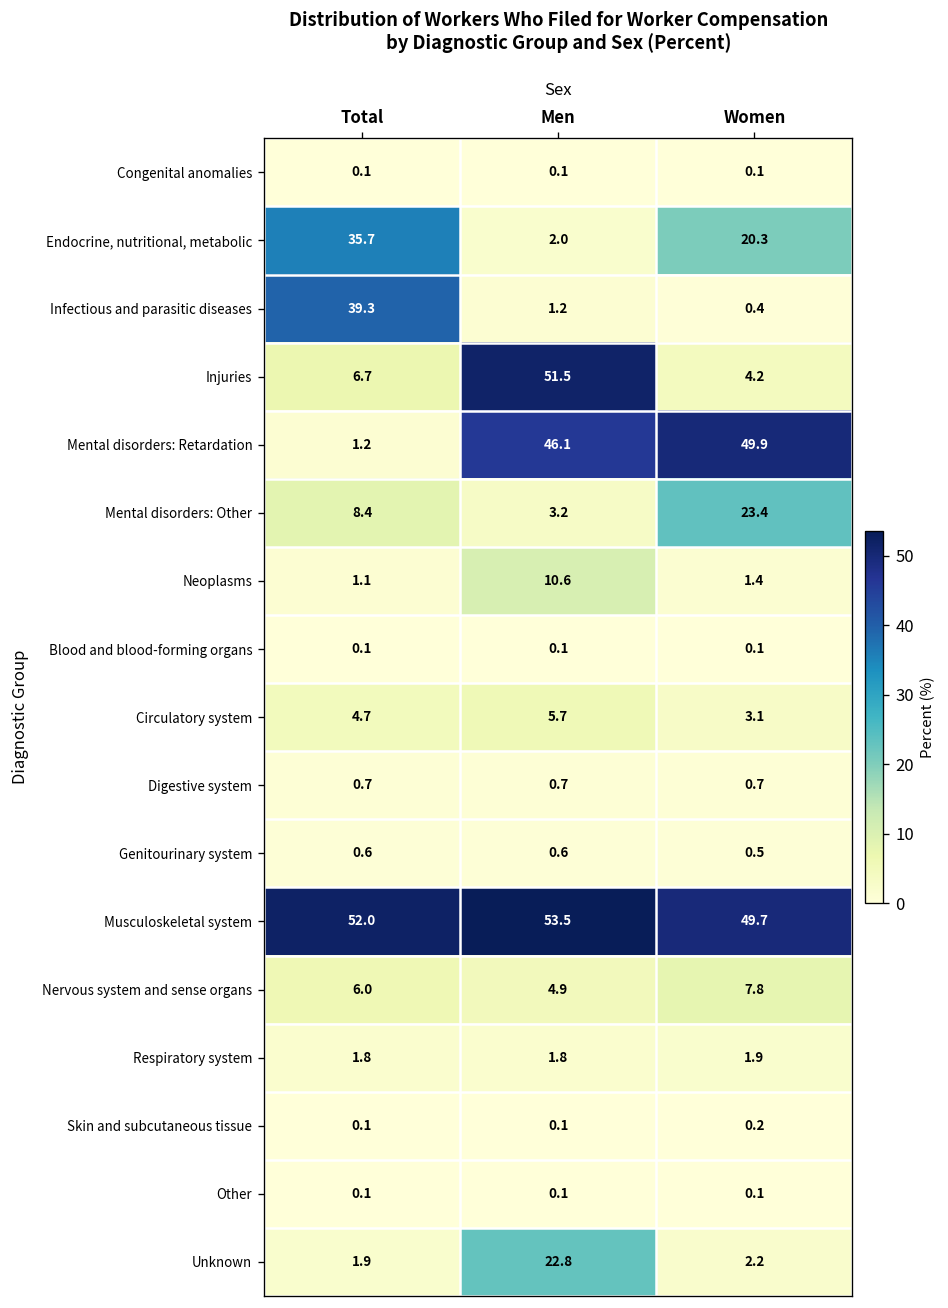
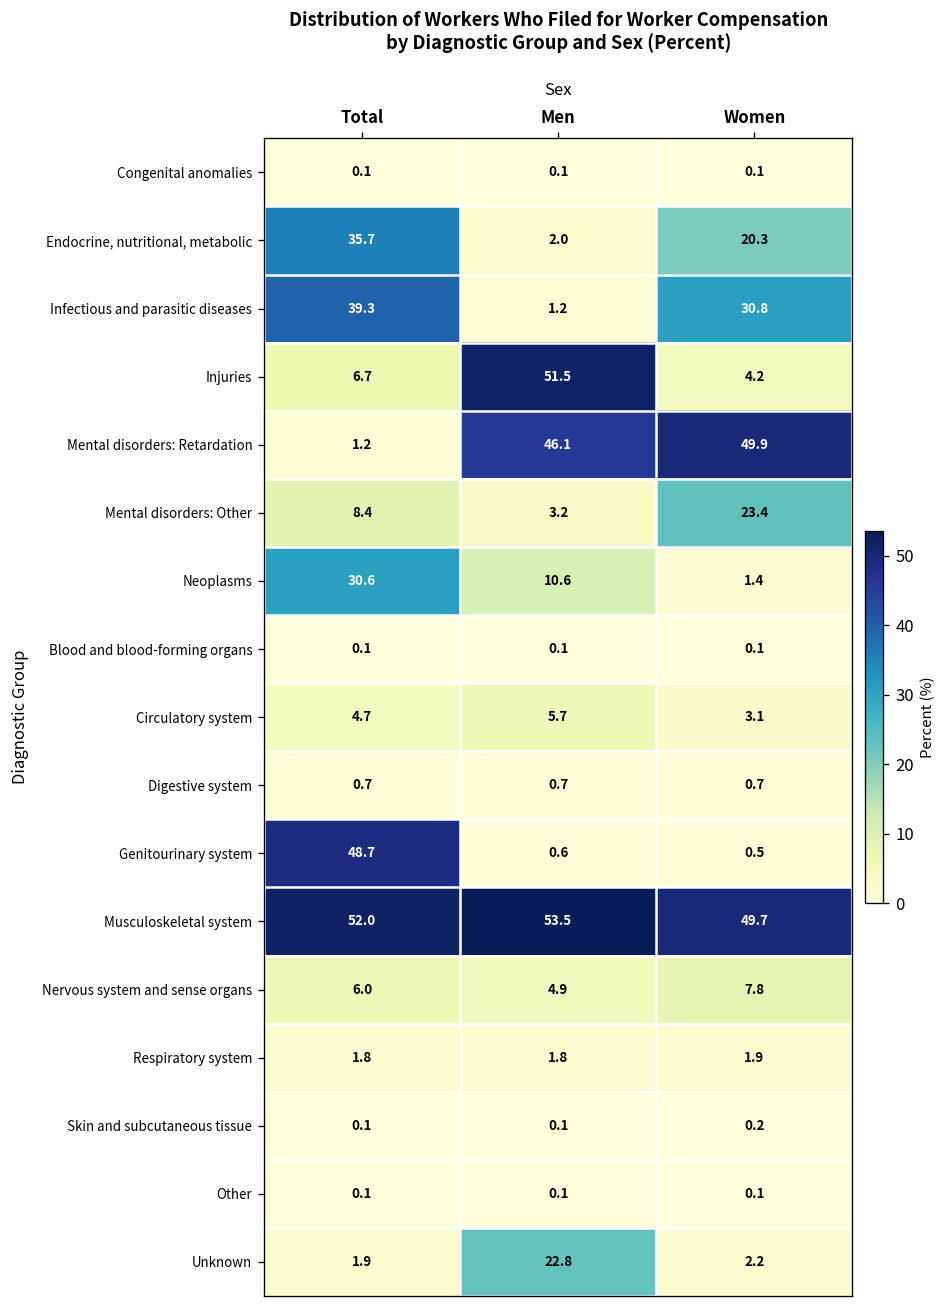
  {
    "Congenital anomalies": {
      "Total": 0.1,
      "Men": 0.1,
      "Women": 0.1
    },
    "Endocrine, nutritional, metabolic": {
      "Total": 35.7,
      "Men": 2.0,
      "Women": 20.3
    },
    "Infectious and parasitic diseases": {
      "Total": 39.3,
      "Men": 1.2,
-     "Women": 0.4
+     "Women": 30.8
    },
    "Injuries": {
      "Total": 6.7,
      "Men": 51.5,
      "Women": 4.2
    },
    "Mental disorders: Retardation": {
      "Total": 1.2,
      "Men": 46.1,
      "Women": 49.9
    },
    "Mental disorders: Other": {
      "Total": 8.4,
      "Men": 3.2,
      "Women": 23.4
    },
    "Neoplasms": {
-     "Total": 1.1,
+     "Total": 30.6,
      "Men": 10.6,
      "Women": 1.4
    },
    "Blood and blood-forming organs": {
      "Total": 0.1,
      "Men": 0.1,
      "Women": 0.1
    },
    "Circulatory system": {
      "Total": 4.7,
      "Men": 5.7,
      "Women": 3.1
    },
    "Digestive system": {
      "Total": 0.7,
      "Men": 0.7,
      "Women": 0.7
    },
    "Genitourinary system": {
-     "Total": 0.6,
+     "Total": 48.7,
      "Men": 0.6,
      "Women": 0.5
    },
    "Musculoskeletal system": {
      "Total": 52.0,
      "Men": 53.5,
      "Women": 49.7
    },
    "Nervous system and sense organs": {
      "Total": 6.0,
      "Men": 4.9,
      "Women": 7.8
    },
    "Respiratory system": {
      "Total": 1.8,
      "Men": 1.8,
      "Women": 1.9
    },
    "Skin and subcutaneous tissue": {
      "Total": 0.1,
      "Men": 0.1,
      "Women": 0.2
    },
    "Other": {
      "Total": 0.1,
      "Men": 0.1,
      "Women": 0.1
    },
    "Unknown": {
      "Total": 1.9,
      "Men": 22.8,
      "Women": 2.2
    }
  }
